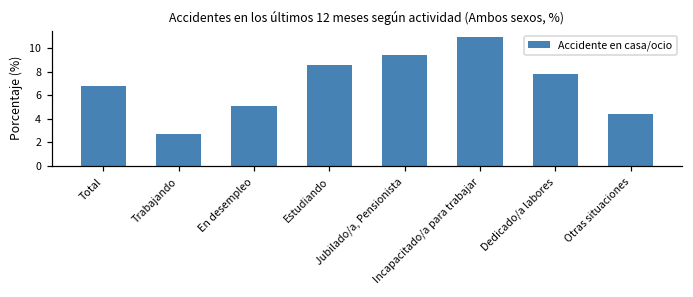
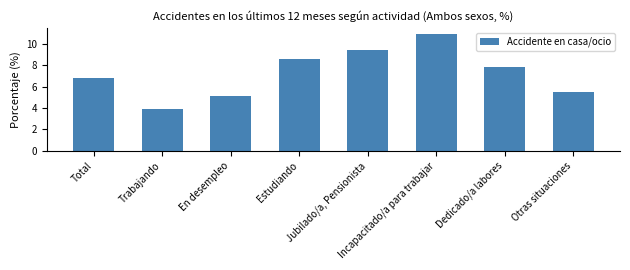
  {
    "Total": 6.8,
-   "Trabajando": 2.7,
+   "Trabajando": 3.9,
    "En desempleo": 5.1,
    "Estudiando": 8.6,
    "Jubilado/a, Pensionista": 9.4,
    "Incapacitado/a para trabajar": 10.9,
    "Dedicado/a labores": 7.8,
-   "Otras situaciones": 4.4
+   "Otras situaciones": 5.5
  }
